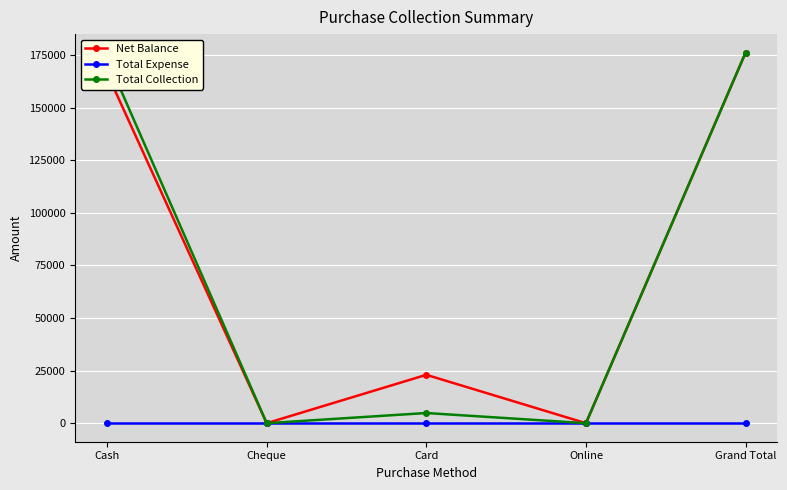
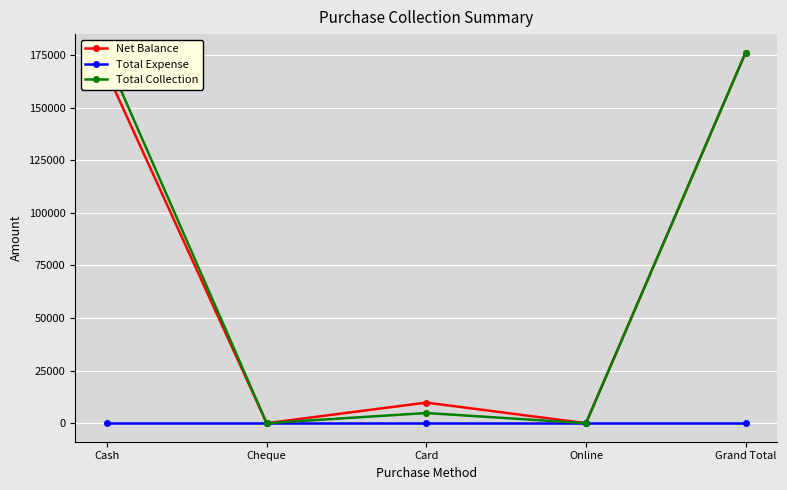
  {
    "Net Balance": {
-     "Card": 23000
+     "Card": 10000
    },
    "Total Expense": {
      "Cash": 0,
      "Card": 0,
      "Grand Total": 0
    },
    "Total Collection": {
      "Card": 5000
    }
  }
